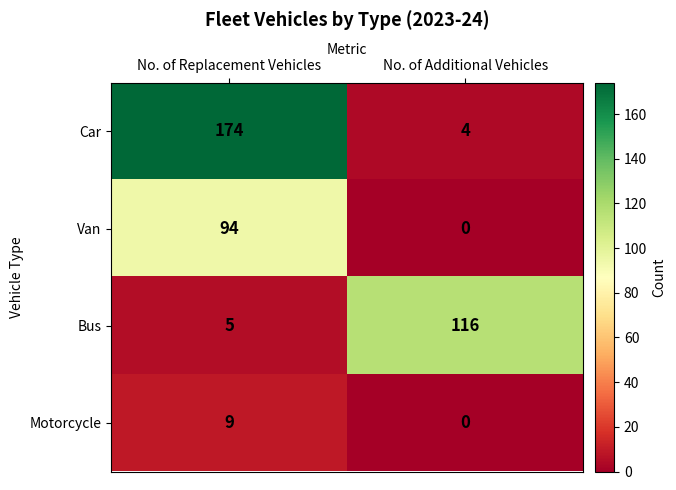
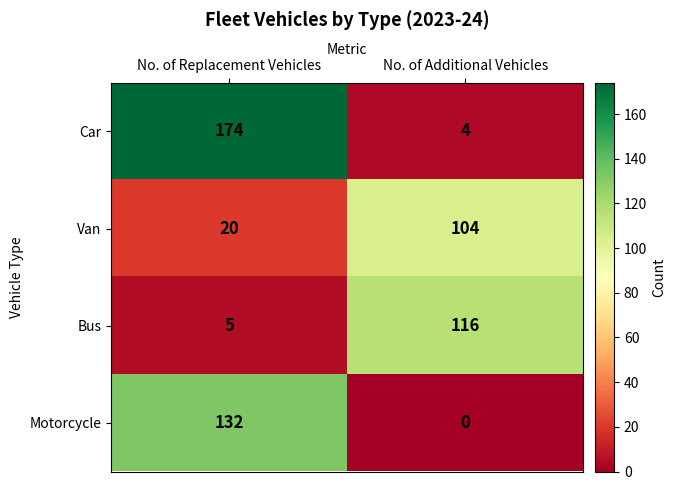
  {
    "Car": {
      "No. of Replacement Vehicles": 174,
      "No. of Additional Vehicles": 4
    },
    "Van": {
-     "No. of Replacement Vehicles": 94,
-     "No. of Additional Vehicles": 0
+     "No. of Replacement Vehicles": 20,
+     "No. of Additional Vehicles": 104
    },
    "Bus": {
      "No. of Replacement Vehicles": 5,
      "No. of Additional Vehicles": 116
    },
    "Motorcycle": {
-     "No. of Replacement Vehicles": 9,
+     "No. of Replacement Vehicles": 132,
      "No. of Additional Vehicles": 0
    }
  }
